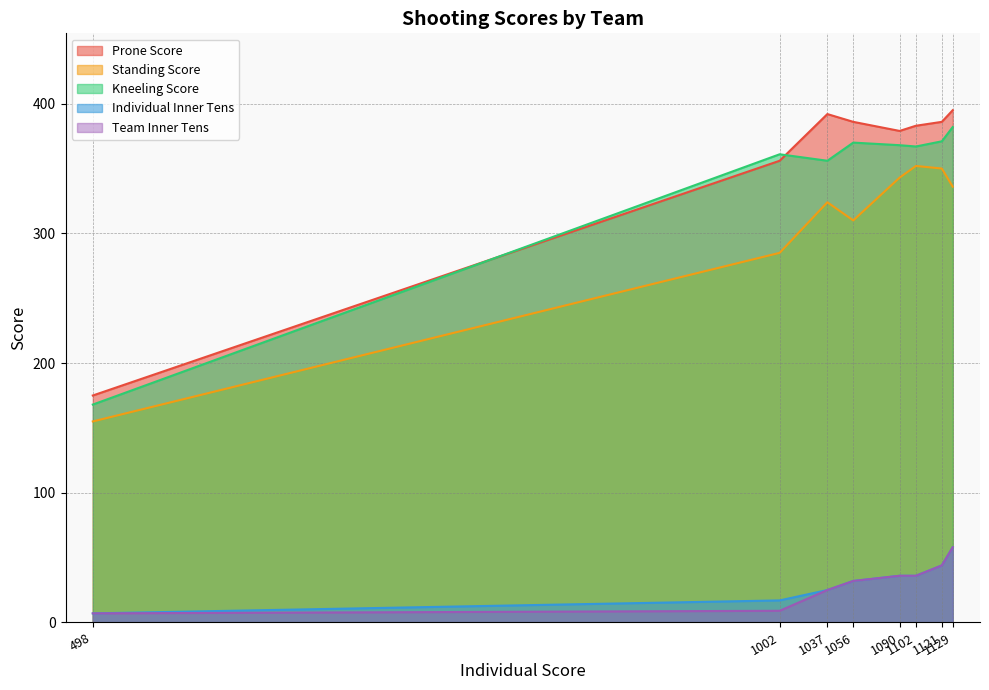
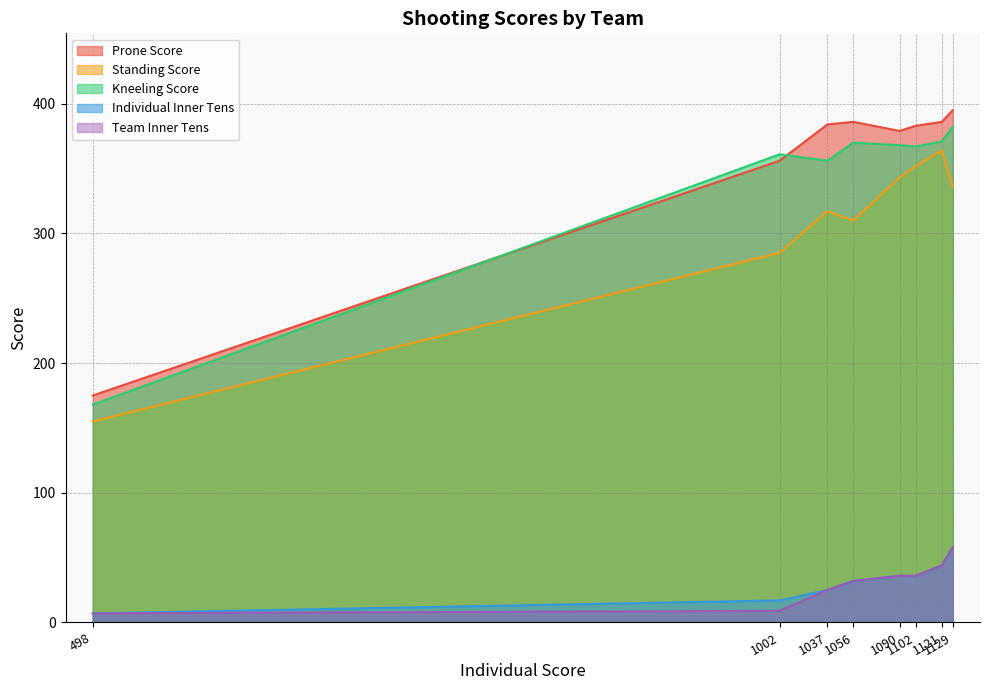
  {
    "Prone Score": {
      "498": 175,
      "1002": 356,
-     "1037": 392,
+     "1037": 384,
      "1056": 386,
      "1090": 379,
      "1102": 383,
      "1121": 386,
      "1129": 395
    },
    "Standing Score": {
      "498": 155,
      "1002": 285,
-     "1037": 324,
+     "1037": 317,
      "1056": 310,
      "1090": 343,
      "1102": 352,
-     "1121": 350,
+     "1121": 364,
      "1129": 336
    },
    "Kneeling Score": {
      "498": 168,
      "1002": 361,
      "1037": 356,
      "1056": 370,
      "1090": 368,
      "1102": 367,
      "1121": 371,
      "1129": 382
    },
    "Individual Inner Tens": {
      "1002": 17
    },
    "Team Inner Tens": {
      "1002": 9
    }
  }
